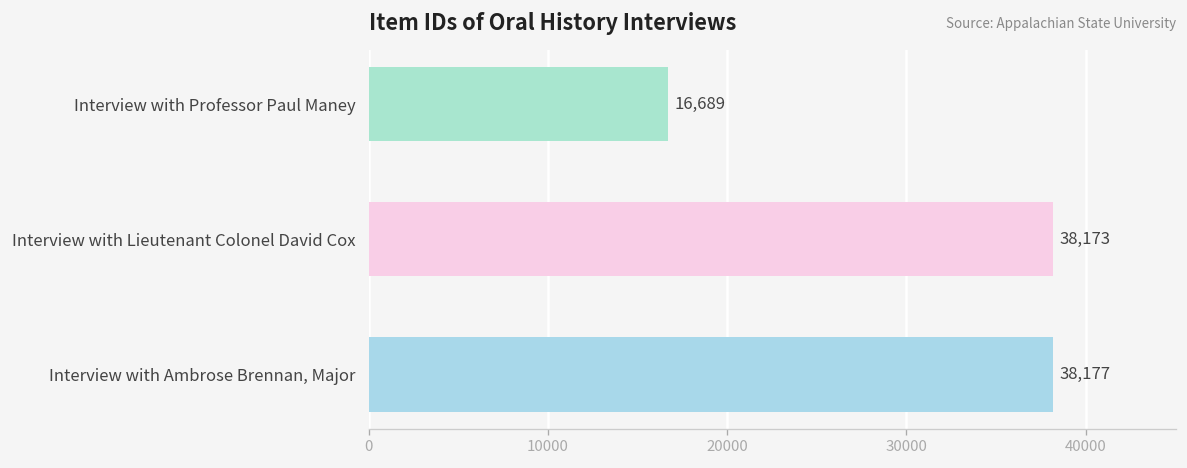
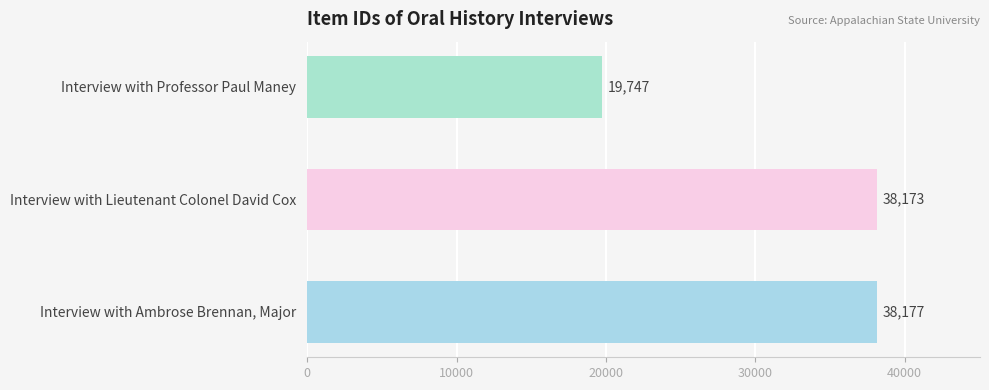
  {
-   "Interview with Professor Paul Maney": "16,689",
+   "Interview with Professor Paul Maney": "19,747",
    "Interview with Lieutenant Colonel David Cox": "38,173",
    "Interview with Ambrose Brennan, Major": "38,177"
  }
